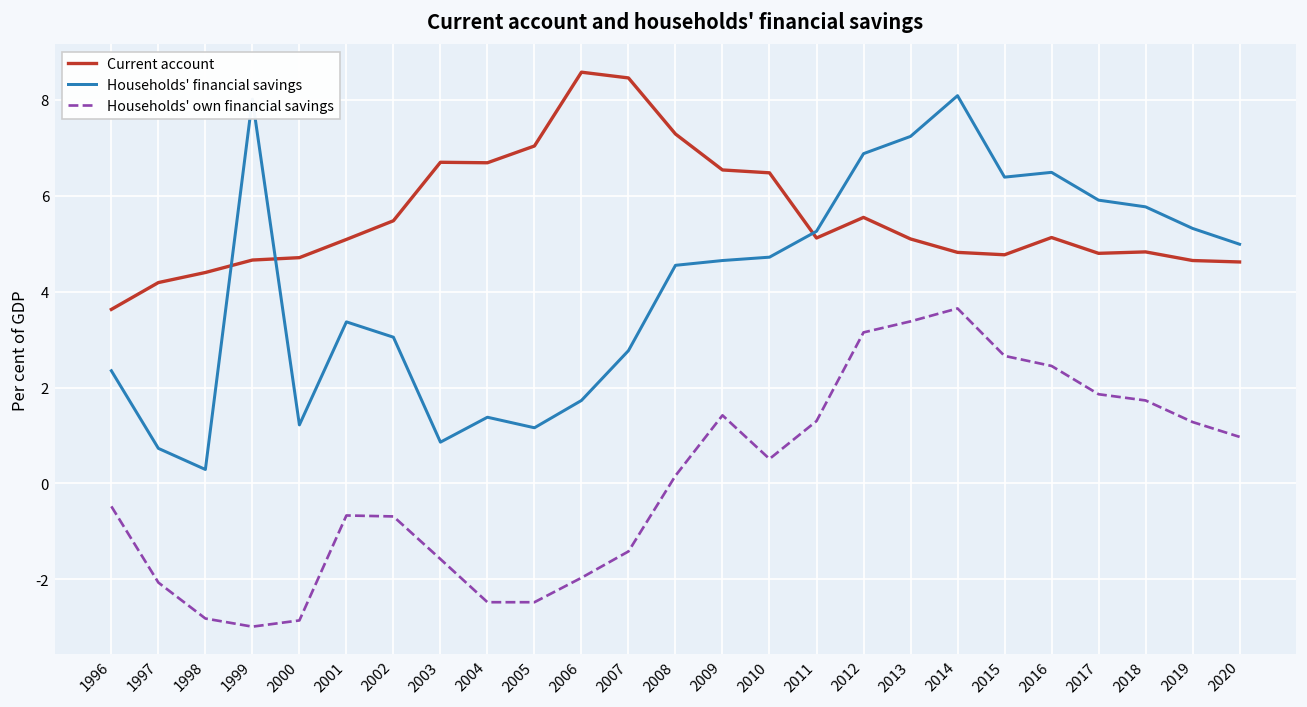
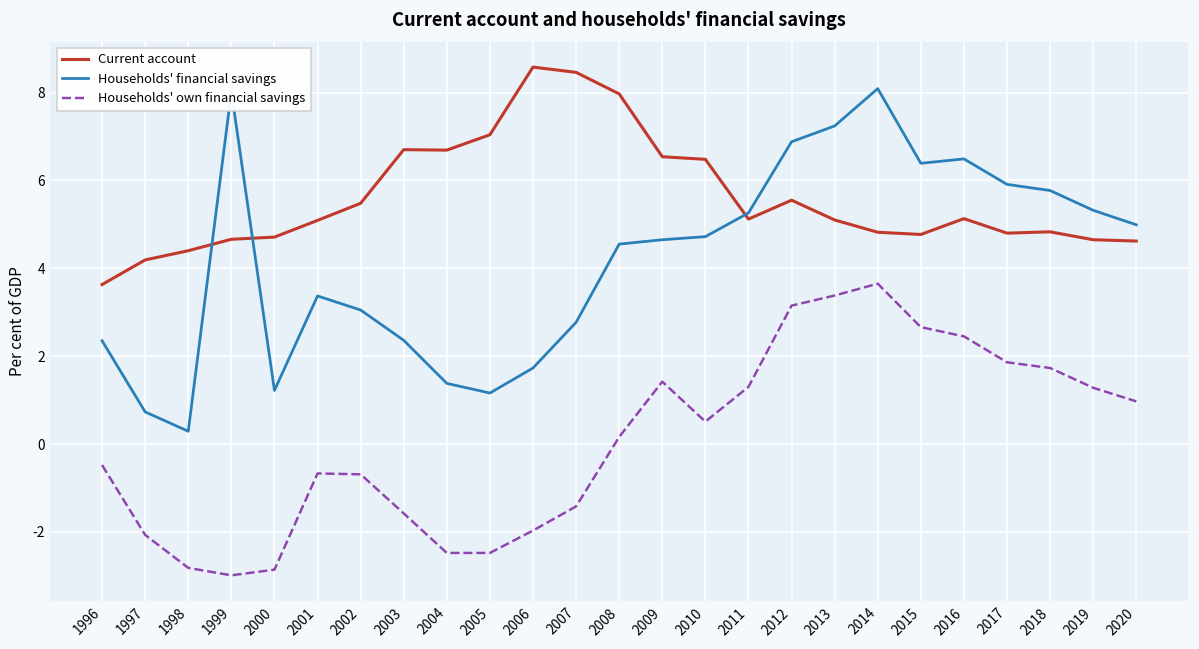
  {
    "Current account": {
      "1996": 3.6,
      "1997": 4.2,
      "1998": 4.4,
      "1999": 4.7,
      "2000": 4.7,
      "2001": 5.1,
      "2002": 5.5,
      "2003": 6.7,
      "2004": 6.7,
      "2005": 7.0,
      "2006": 8.6,
      "2007": 8.5,
-     "2008": 7.3,
+     "2008": 8.0,
      "2009": 6.5,
      "2010": 6.5,
      "2011": 5.1,
      "2012": 5.6,
      "2013": 5.1,
      "2014": 4.8,
      "2015": 4.8,
      "2016": 5.1,
      "2017": 4.8,
      "2018": 4.8,
      "2019": 4.7,
      "2020": 4.6
    },
    "Households' financial savings": {
      "1996": 2.4,
      "1997": 0.7,
      "1998": 0.3,
      "2000": 1.2,
      "2001": 3.4,
      "2002": 3.1,
-     "2003": 0.9,
+     "2003": 2.4,
      "2004": 1.4,
      "2005": 1.2,
      "2006": 1.7,
      "2007": 2.8,
      "2008": 4.6,
      "2009": 4.7,
      "2010": 4.7,
      "2011": 5.3,
      "2012": 6.9,
      "2013": 7.2,
      "2014": 8.1,
      "2015": 6.4,
      "2016": 6.5,
      "2017": 5.9,
      "2018": 5.8,
      "2019": 5.3,
      "2020": 5.0
    },
    "Households' own financial savings": {
      "1996": -0.5,
      "1997": -2.1,
      "1998": -2.8,
      "1999": -3.0,
      "2000": -2.9,
      "2001": -0.7,
      "2002": -0.7,
      "2003": -1.6,
      "2004": -2.5,
      "2005": -2.5,
      "2006": -2.0,
      "2007": -1.4,
      "2008": 0.2,
      "2009": 1.4,
      "2010": 0.5,
      "2011": 1.3,
      "2012": 3.2,
      "2013": 3.4,
      "2014": 3.7,
      "2015": 2.7,
      "2016": 2.5,
      "2017": 1.9,
      "2018": 1.7,
      "2019": 1.3,
      "2020": 1.0
    }
  }
